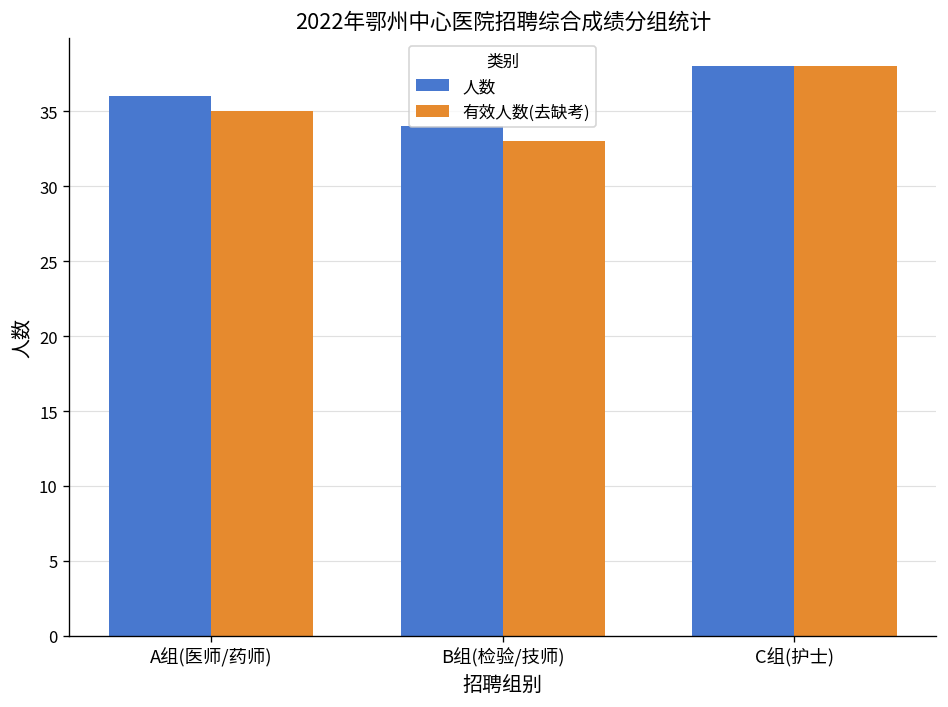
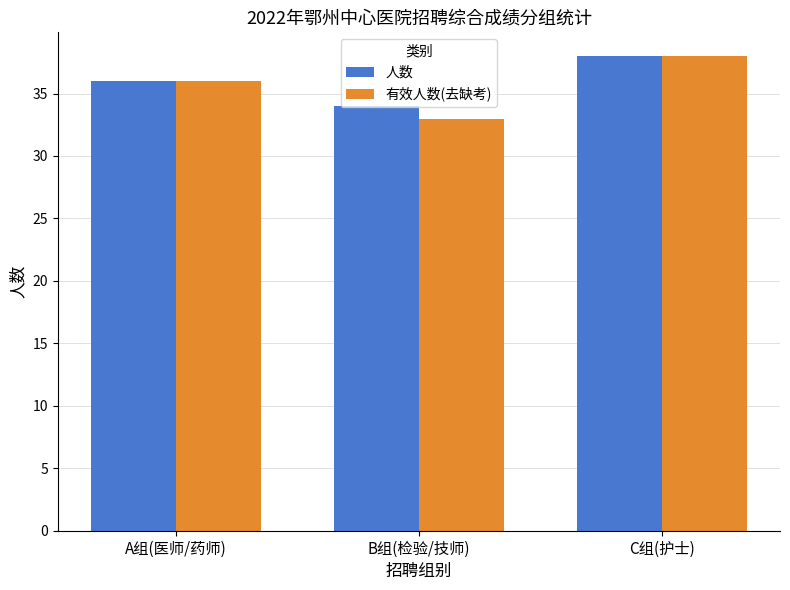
  {
    "人数": {
      "A组(医师/药师)": 36,
      "C组(护士)": 38
    },
    "有效人数(去缺考)": {
-     "A组(医师/药师)": 35,
+     "A组(医师/药师)": 36,
      "B组(检验/技师)": 33,
      "C组(护士)": 38
    }
  }
